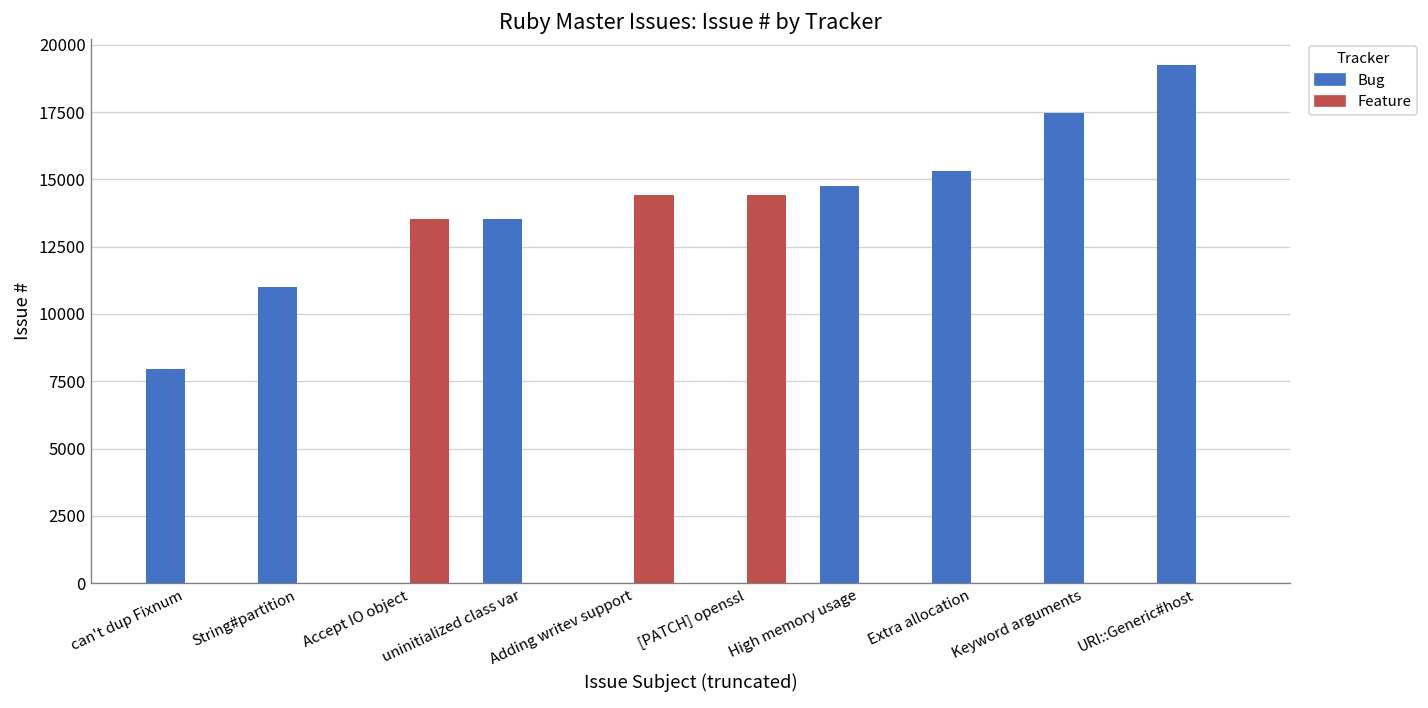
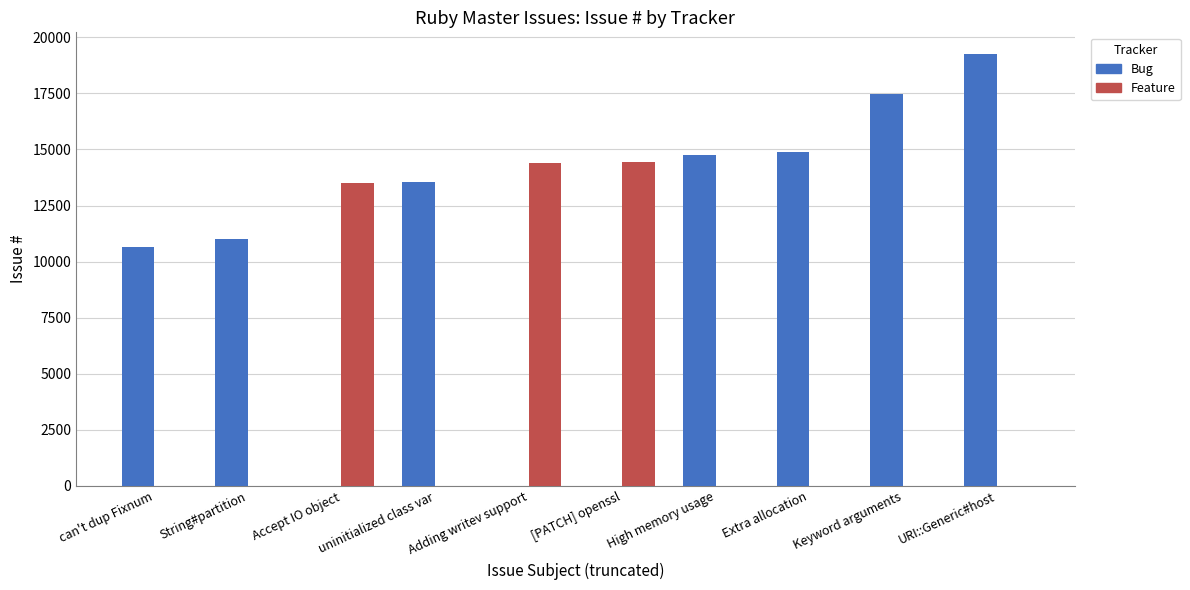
  {
    "Bug": {
-     "can't dup Fixnum": 8000,
+     "can't dup Fixnum": 10700,
      "String#partition": 11000,
      "Accept IO object": 0,
      "uninitialized class var": 13500,
      "Adding writev support": 0,
      "[PATCH] openssl": 0,
      "High memory usage": 14700,
-     "Extra allocation": 15300,
+     "Extra allocation": 14900,
      "Keyword arguments": 17500,
      "URI::Generic#host": 19300
    },
    "Feature": {
      "can't dup Fixnum": 0,
      "String#partition": 0,
      "Accept IO object": 13500,
      "uninitialized class var": 0,
      "Adding writev support": 14400,
      "[PATCH] openssl": 14400,
      "High memory usage": 0,
      "Extra allocation": 0,
      "Keyword arguments": 0,
      "URI::Generic#host": 0
    }
  }
